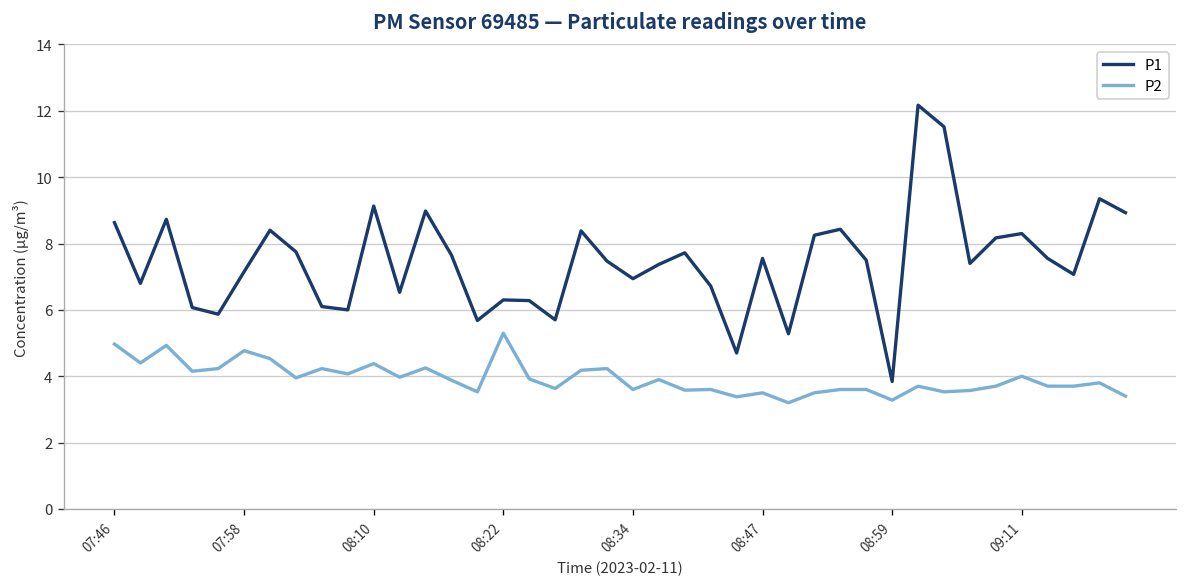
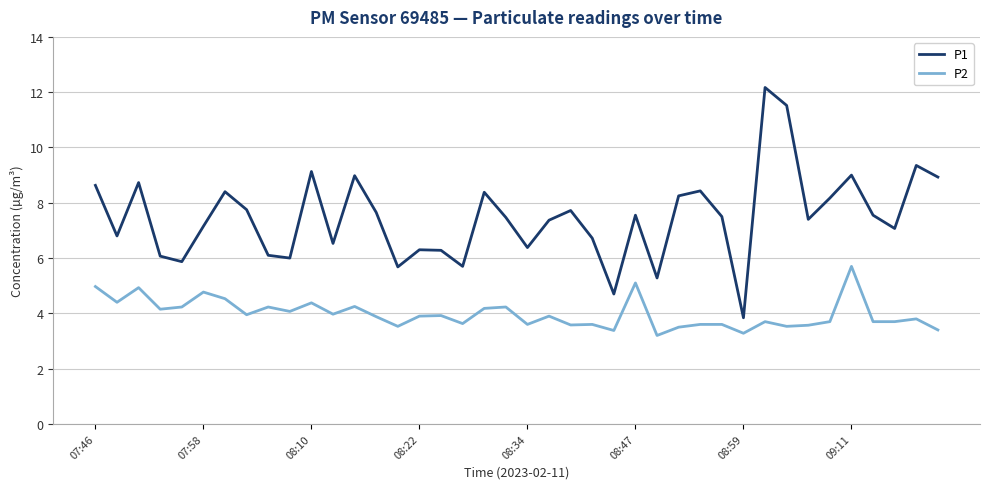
  {
    "P1": {
      "07:46": 8.6,
      "07:58": 7.2,
      "08:10": 9.1,
      "08:22": 6.3,
-     "08:34": 6.9,
+     "08:34": 6.4,
      "08:47": 7.6,
      "08:59": 3.8,
-     "09:11": 8.3
+     "09:11": 9.0
    },
    "P2": {
      "07:46": 5.0,
      "07:58": 4.8,
      "08:10": 4.4,
-     "08:22": 5.3,
+     "08:22": 3.9,
      "08:34": 3.6,
-     "08:47": 3.5,
+     "08:47": 5.1,
      "08:59": 3.3,
-     "09:11": 4.0
+     "09:11": 5.7
    }
  }
